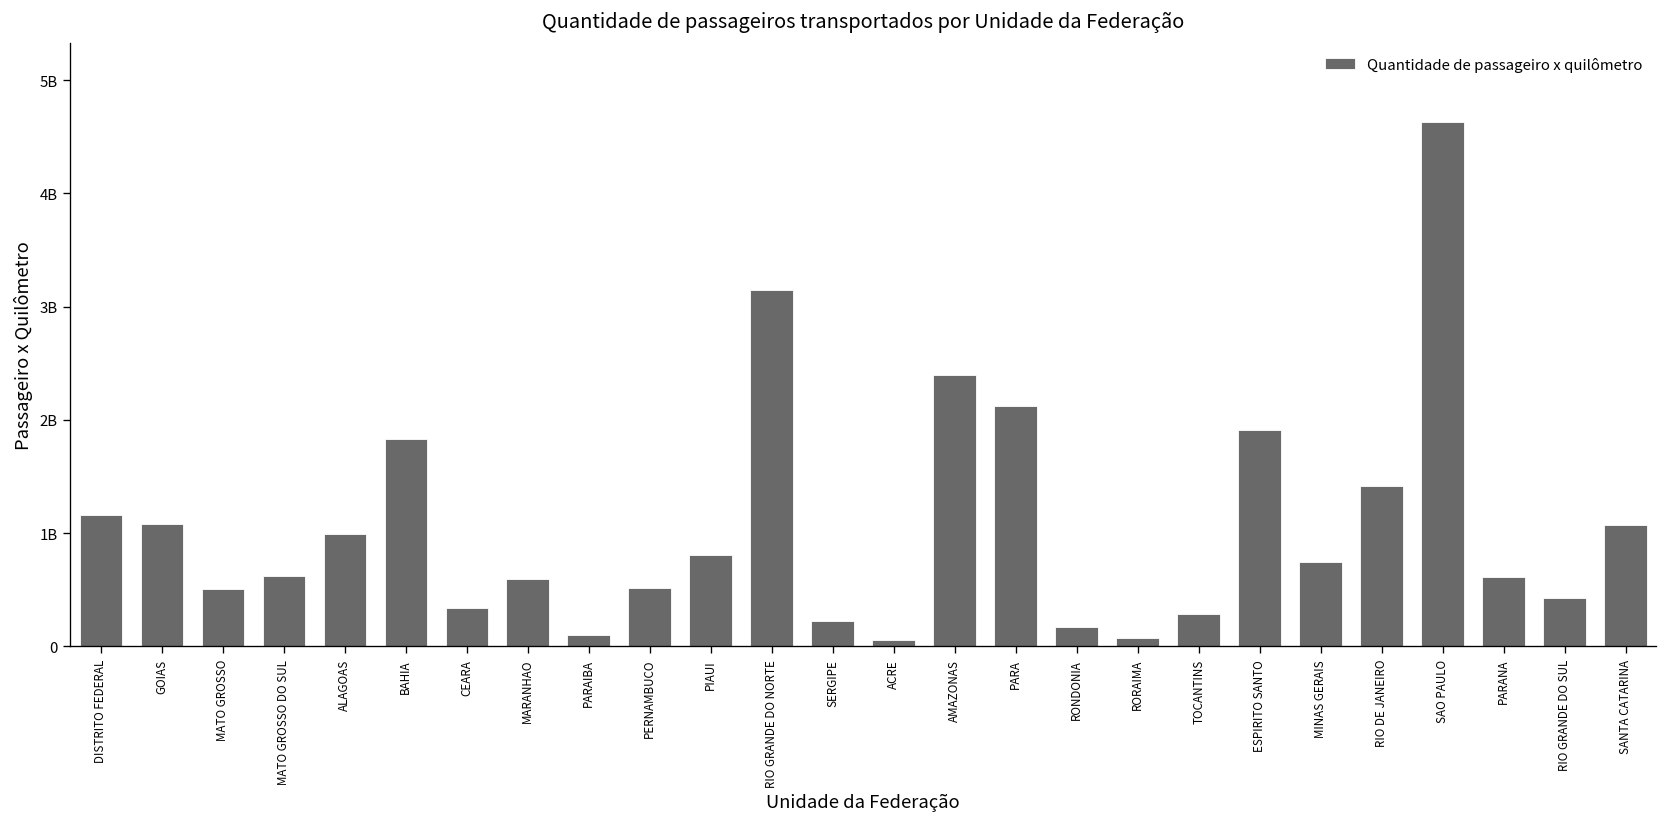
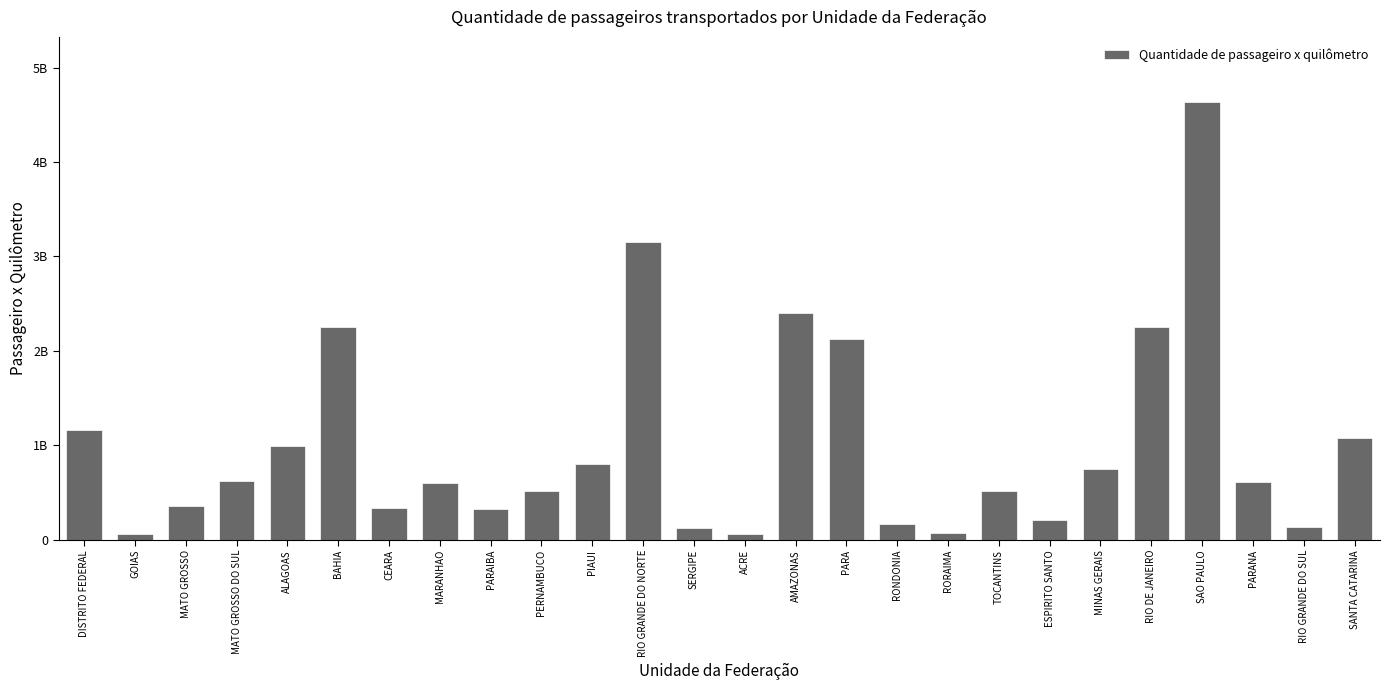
  {
    "DISTRITO FEDERAL": 1200000000,
-   "GOIAS": 1100000000,
-   "MATO GROSSO": 500000000,
+   "GOIAS": 100000000,
+   "MATO GROSSO": 400000000,
    "MATO GROSSO DO SUL": 600000000,
    "ALAGOAS": 1000000000,
-   "BAHIA": 1800000000,
+   "BAHIA": 2200000000,
    "CEARA": 300000000,
    "MARANHAO": 600000000,
-   "PARAIBA": 100000000,
+   "PARAIBA": 300000000,
    "PERNAMBUCO": 500000000,
    "PIAUI": 800000000,
    "RIO GRANDE DO NORTE": 3200000000,
-   "SERGIPE": 200000000,
+   "SERGIPE": 100000000,
    "ACRE": 100000000,
    "AMAZONAS": 2400000000,
    "PARA": 2100000000,
    "RONDONIA": 200000000,
    "RORAIMA": 100000000,
-   "TOCANTINS": 300000000,
-   "ESPIRITO SANTO": 1900000000,
+   "TOCANTINS": 500000000,
+   "ESPIRITO SANTO": 200000000,
    "MINAS GERAIS": 700000000,
-   "RIO DE JANEIRO": 1400000000,
+   "RIO DE JANEIRO": 2200000000,
    "SAO PAULO": 4600000000,
    "PARANA": 600000000,
-   "RIO GRANDE DO SUL": 400000000,
+   "RIO GRANDE DO SUL": 100000000,
    "SANTA CATARINA": 1100000000
  }
